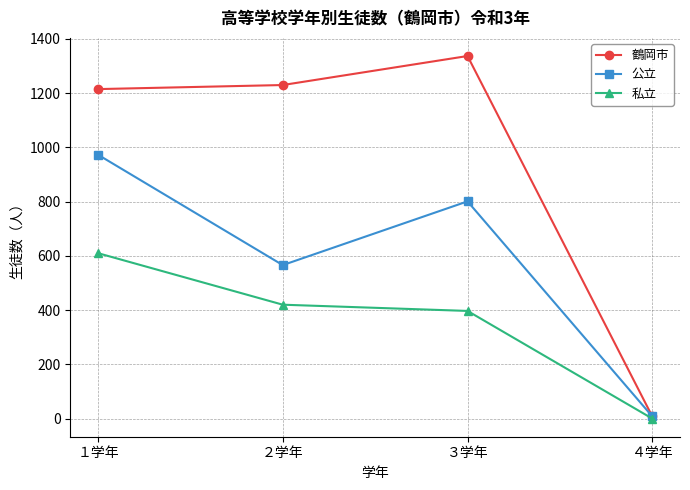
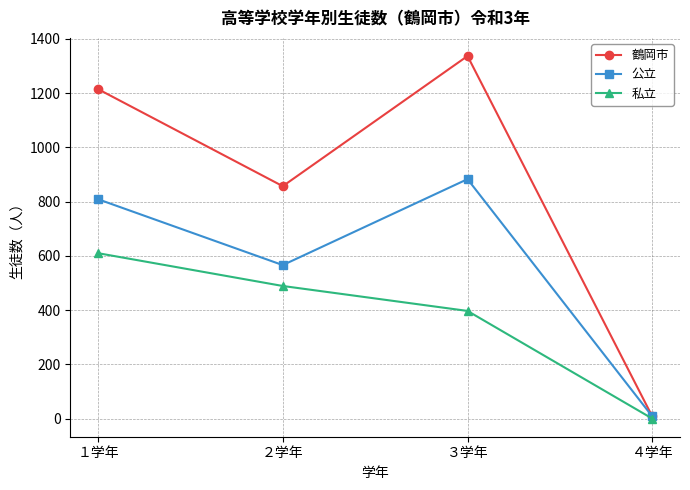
  {
    "鶴岡市": {
      "１学年": 1220,
-     "２学年": 1230,
+     "２学年": 860,
      "３学年": 1340
    },
    "公立": {
-     "１学年": 970,
+     "１学年": 810,
      "２学年": 570,
-     "３学年": 800
+     "３学年": 880
    },
    "私立": {
      "１学年": 610,
-     "２学年": 420,
+     "２学年": 490,
      "３学年": 400
    }
  }
